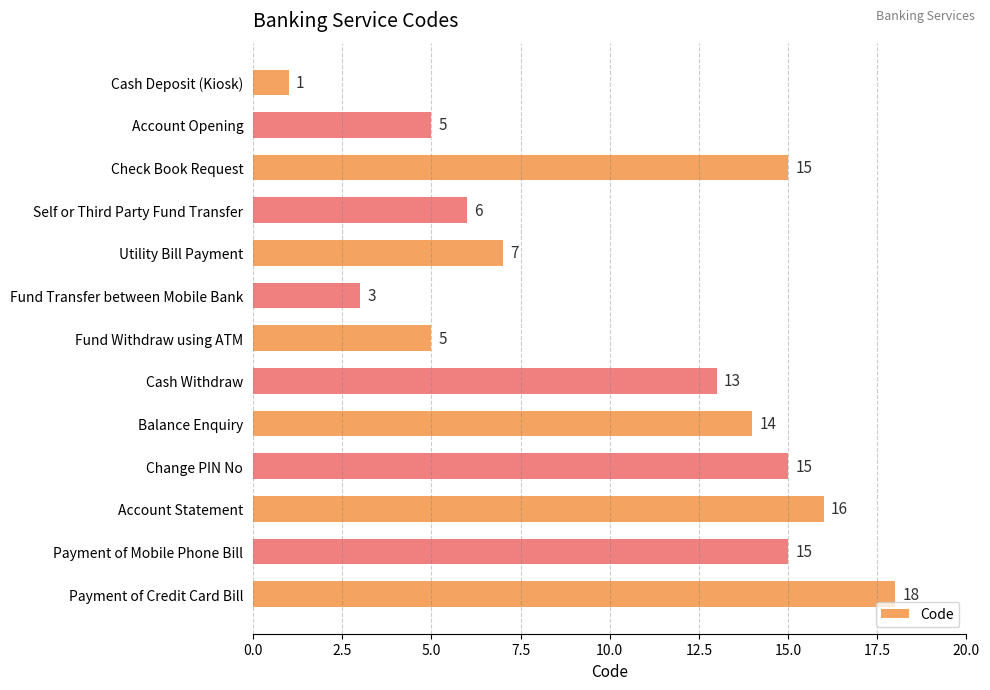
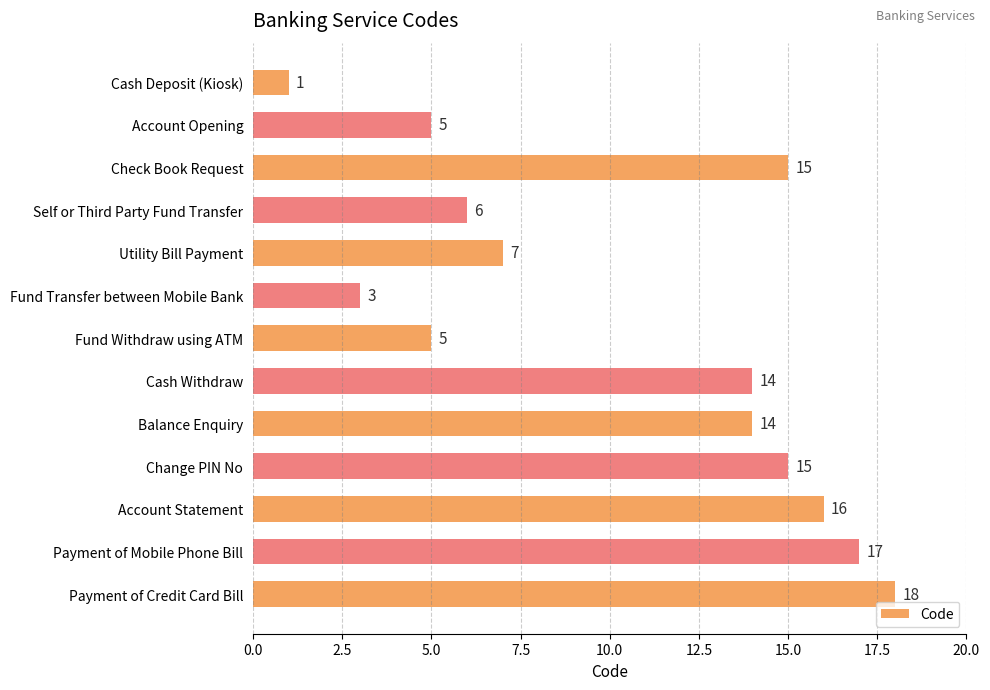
  {
    "Cash Deposit (Kiosk)": 1,
    "Account Opening": 5,
    "Check Book Request": 15,
    "Self or Third Party Fund Transfer": 6,
    "Utility Bill Payment": 7,
    "Fund Transfer between Mobile Bank": 3,
    "Fund Withdraw using ATM": 5,
-   "Cash Withdraw": 13,
+   "Cash Withdraw": 14,
    "Balance Enquiry": 14,
    "Change PIN No": 15,
    "Account Statement": 16,
-   "Payment of Mobile Phone Bill": 15
+   "Payment of Mobile Phone Bill": 17
  }
